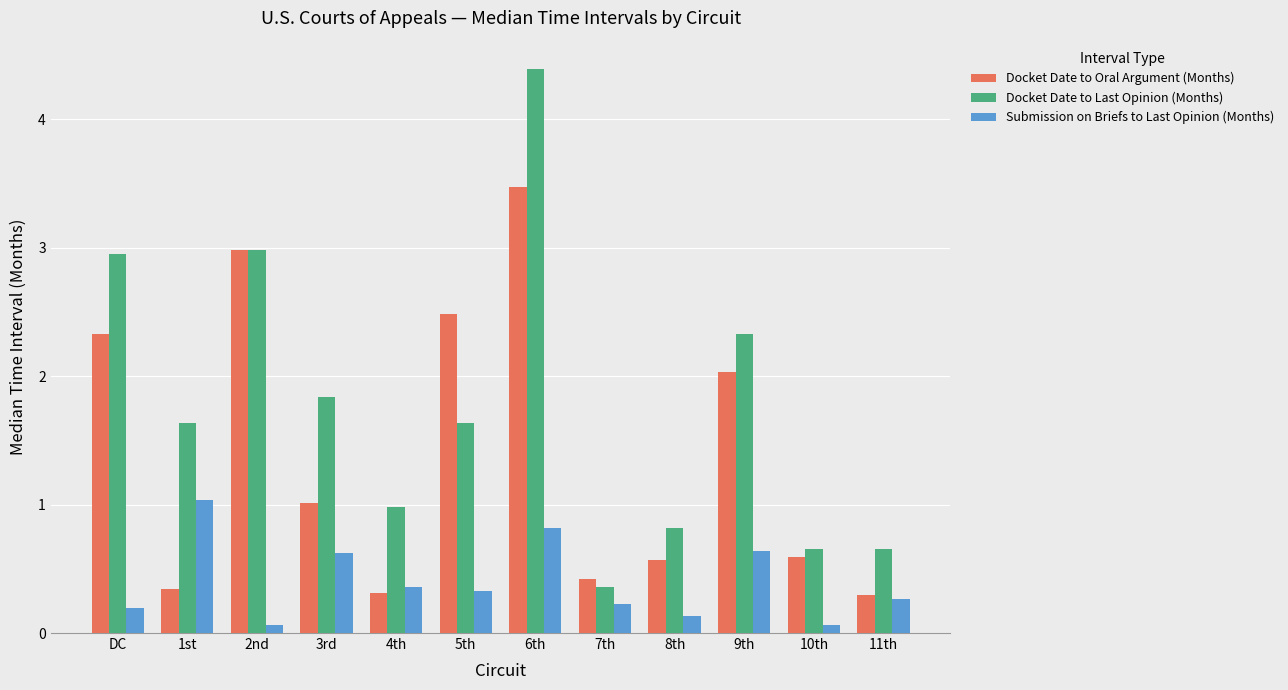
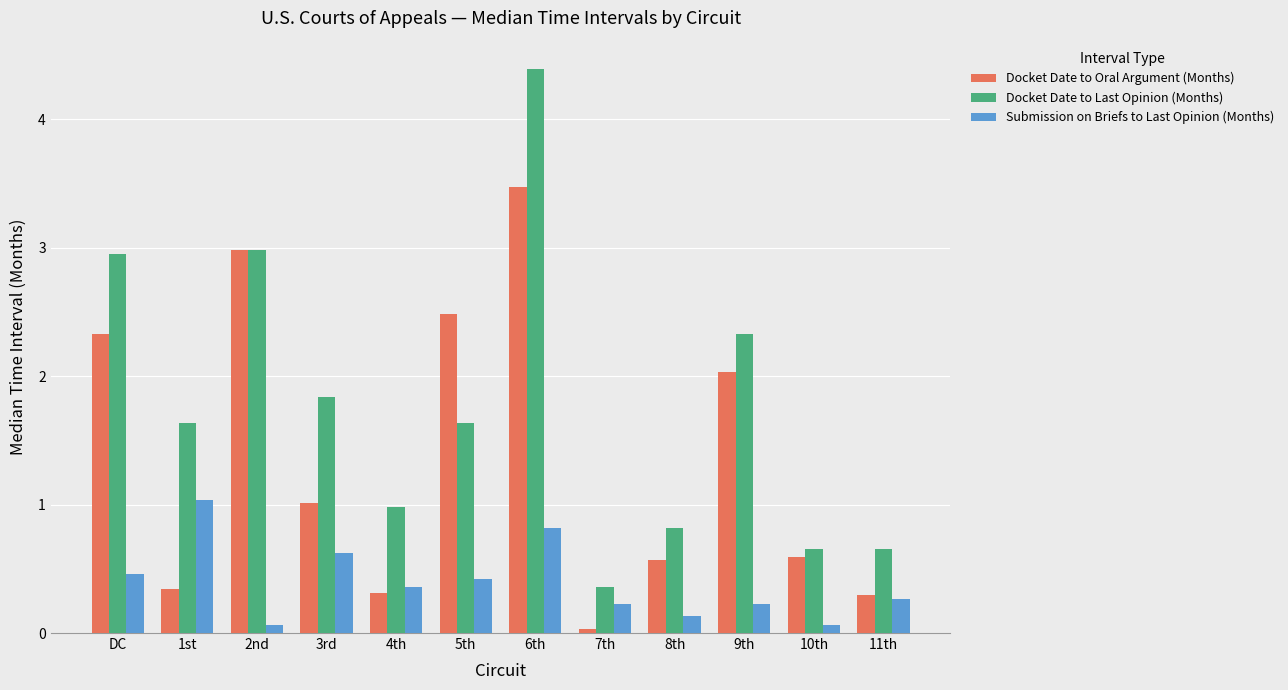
  {
    "Docket Date to Oral Argument (Months)": {
      "DC": 2.33,
      "1st": 0.34,
      "2nd": 2.98,
      "3rd": 1.02,
      "4th": 0.31,
      "5th": 2.49,
      "6th": 3.48,
-     "7th": 0.42,
+     "7th": 0.03,
      "8th": 0.57,
      "9th": 2.03,
      "10th": 0.59,
      "11th": 0.30
    },
    "Docket Date to Last Opinion (Months)": {
      "DC": 2.95,
      "1st": 1.64,
      "2nd": 2.98,
      "3rd": 1.84,
      "4th": 0.98,
      "5th": 1.64,
      "6th": 4.39,
      "7th": 0.36,
      "8th": 0.82,
      "9th": 2.33,
      "10th": 0.66,
      "11th": 0.65
    },
    "Submission on Briefs to Last Opinion (Months)": {
-     "DC": 0.20,
+     "DC": 0.46,
      "1st": 1.03,
      "2nd": 0.07,
      "3rd": 0.62,
      "4th": 0.36,
-     "5th": 0.33,
+     "5th": 0.42,
      "6th": 0.82,
      "7th": 0.23,
      "8th": 0.13,
-     "9th": 0.64,
+     "9th": 0.23,
      "10th": 0.07,
      "11th": 0.26
    }
  }
